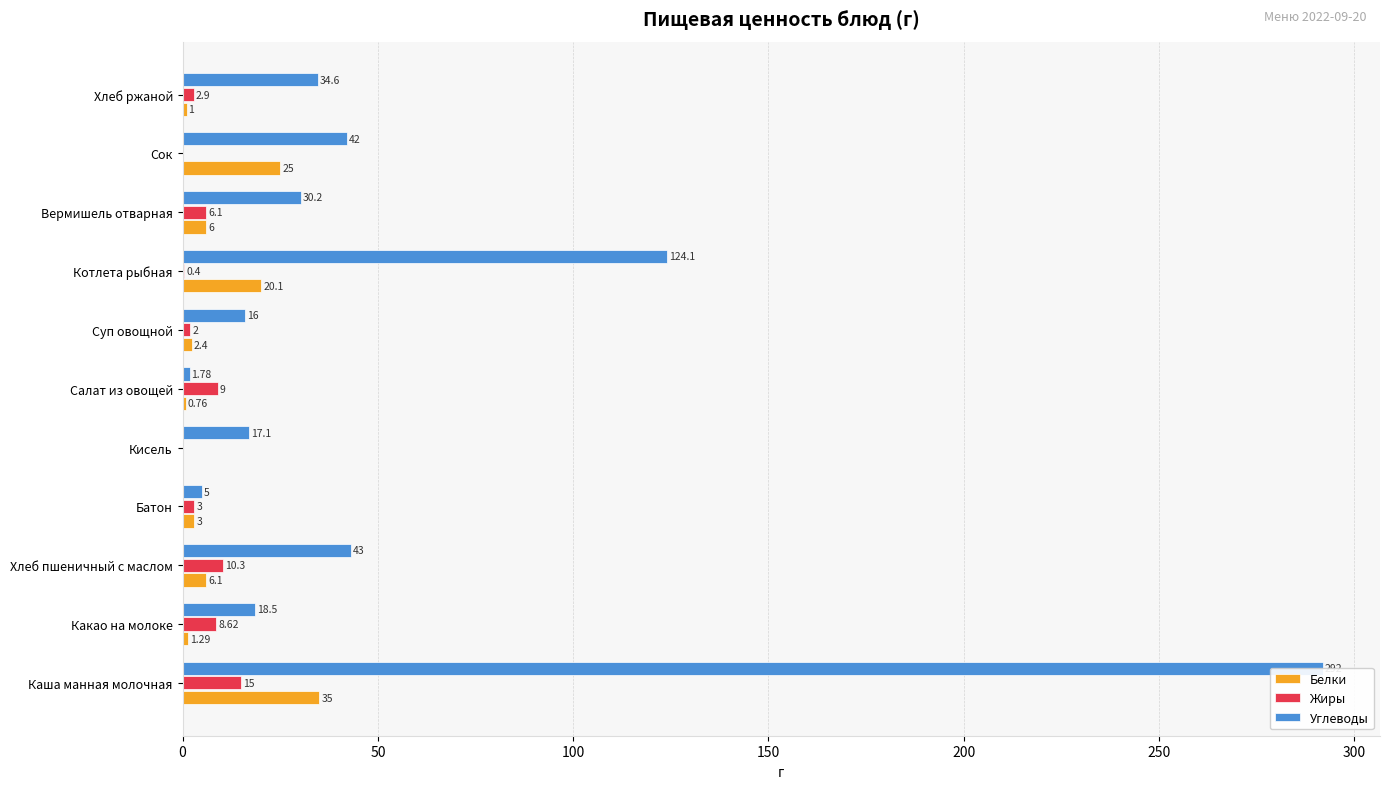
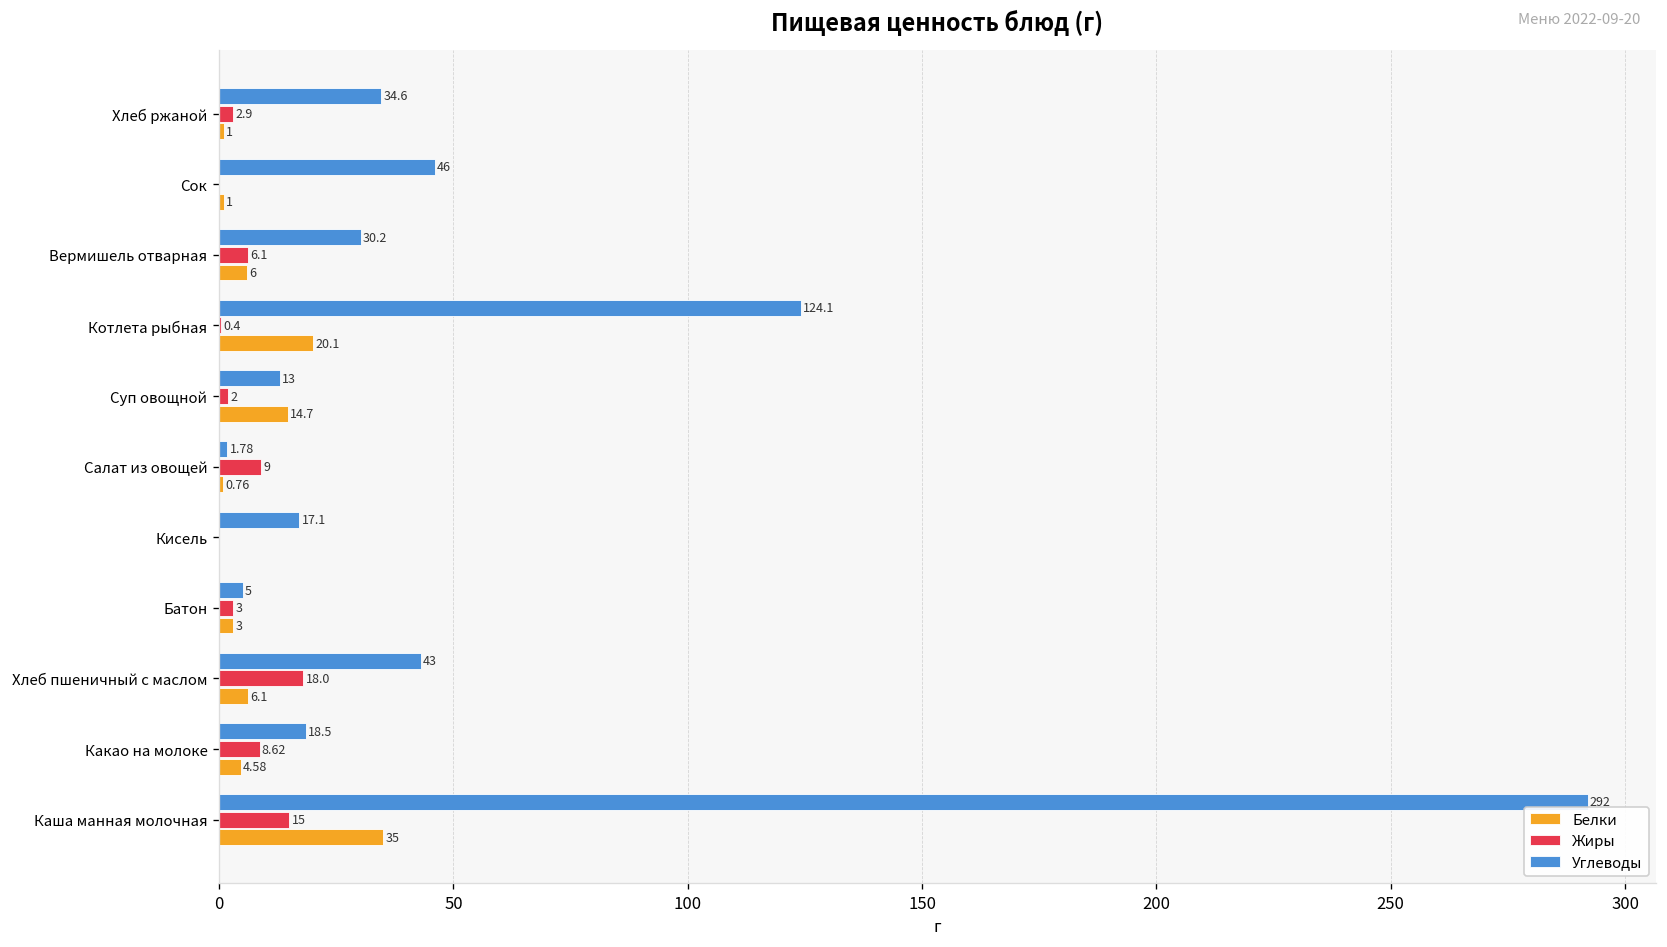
  {
    "Белки": {
      "Хлеб ржаной": 1,
-     "Сок": 25,
+     "Сок": 1,
      "Вермишель отварная": 6,
      "Котлета рыбная": 20.1,
-     "Суп овощной": 2.4,
+     "Суп овощной": 14.7,
      "Салат из овощей": 0.76,
      "Батон": 3,
      "Хлеб пшеничный с маслом": 6.1,
-     "Какао на молоке": 1.29,
+     "Какао на молоке": 4.58,
      "Каша манная молочная": 35
    },
    "Жиры": {
      "Хлеб ржаной": 2.9,
      "Вермишель отварная": 6.1,
      "Котлета рыбная": 0.4,
      "Суп овощной": 2,
      "Салат из овощей": 9,
      "Батон": 3,
-     "Хлеб пшеничный с маслом": 10.3,
+     "Хлеб пшеничный с маслом": 18.0,
      "Какао на молоке": 8.62,
      "Каша манная молочная": 15
    },
    "Углеводы": {
      "Хлеб ржаной": 34.6,
-     "Сок": 42,
+     "Сок": 46,
      "Вермишель отварная": 30.2,
      "Котлета рыбная": 124.1,
-     "Суп овощной": 16,
+     "Суп овощной": 13,
      "Салат из овощей": 1.78,
      "Кисель": 17.1,
      "Батон": 5,
      "Хлеб пшеничный с маслом": 43,
      "Какао на молоке": 18.5
    }
  }
